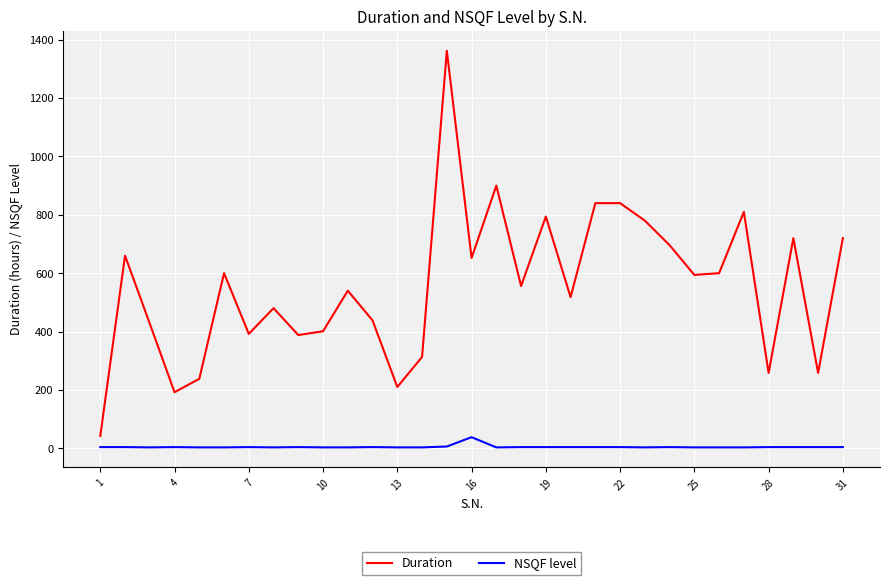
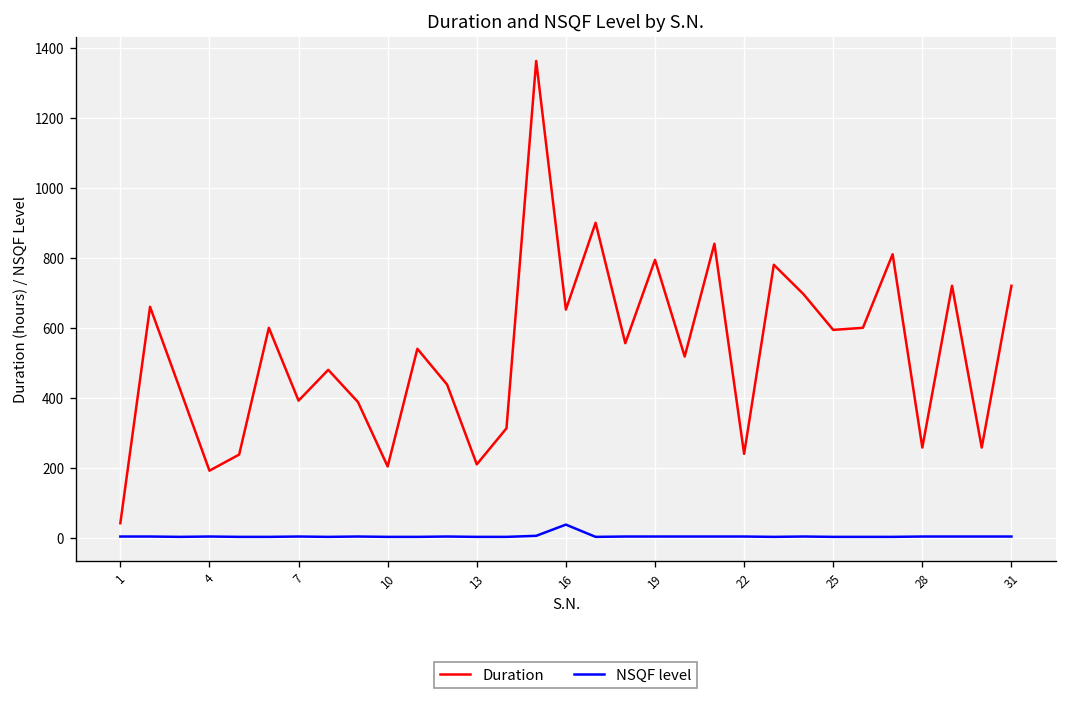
  {
    "Duration": {
      "1": 40,
      "4": 190,
      "7": 390,
-     "10": 400,
+     "10": 200,
      "13": 210,
      "16": 650,
      "19": 790,
-     "22": 840,
+     "22": 240,
      "25": 590,
      "28": 260,
      "31": 720
    },
    "NSQF level": {
      "1": 0,
      "4": 0,
      "7": 0,
      "10": 0,
      "13": 0,
      "16": 40,
      "19": 0,
      "22": 0,
      "25": 0,
      "28": 0,
      "31": 0
    }
  }
